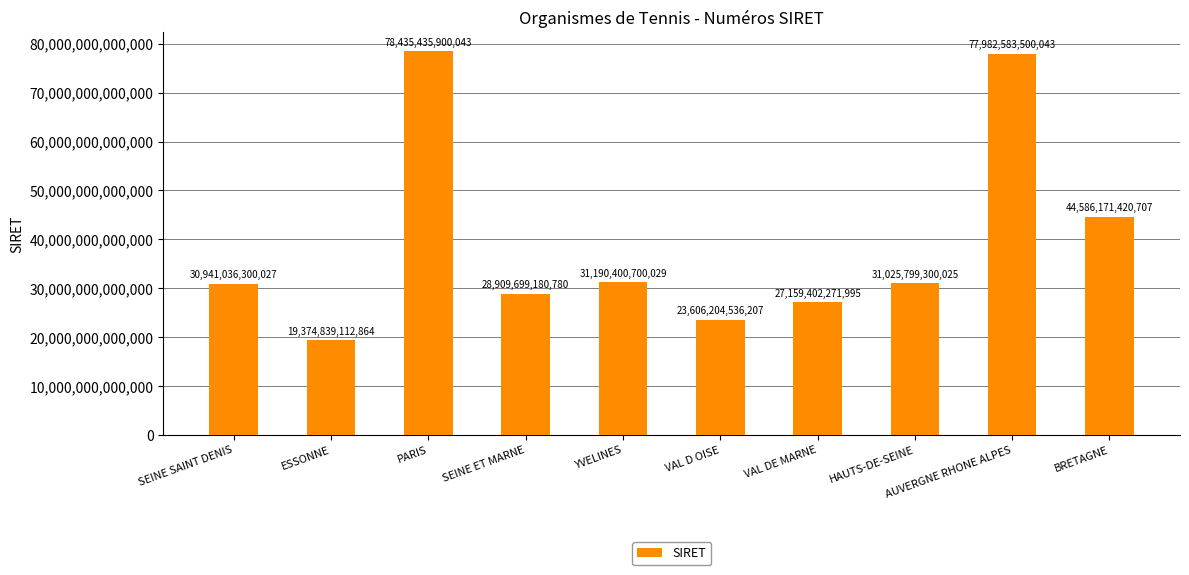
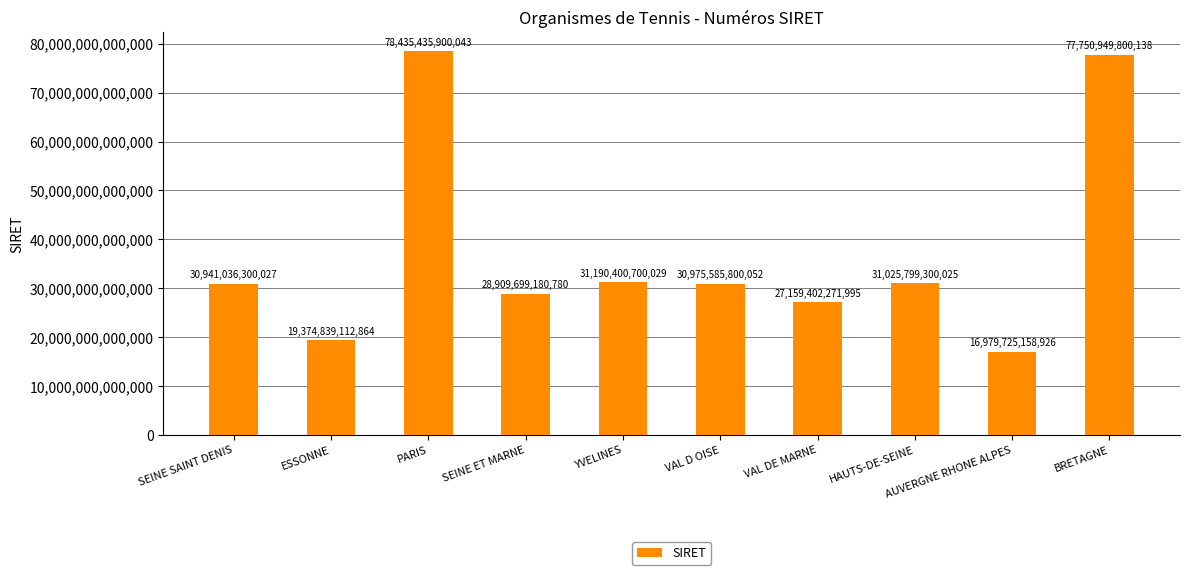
  {
    "SEINE SAINT DENIS": "30,941,036,300,027",
    "ESSONNE": "19,374,839,112,864",
    "PARIS": "78,435,435,900,043",
    "SEINE ET MARNE": "28,909,699,180,780",
    "YVELINES": "31,190,400,700,029",
-   "VAL D OISE": "23,606,204,536,207",
+   "VAL D OISE": "30,975,585,800,052",
    "VAL DE MARNE": "27,159,402,271,995",
    "HAUTS-DE-SEINE": "31,025,799,300,025",
-   "AUVERGNE RHONE ALPES": "77,982,583,500,043",
-   "BRETAGNE": "44,586,171,420,707"
+   "AUVERGNE RHONE ALPES": "16,979,725,158,926",
+   "BRETAGNE": "77,750,949,800,138"
  }
